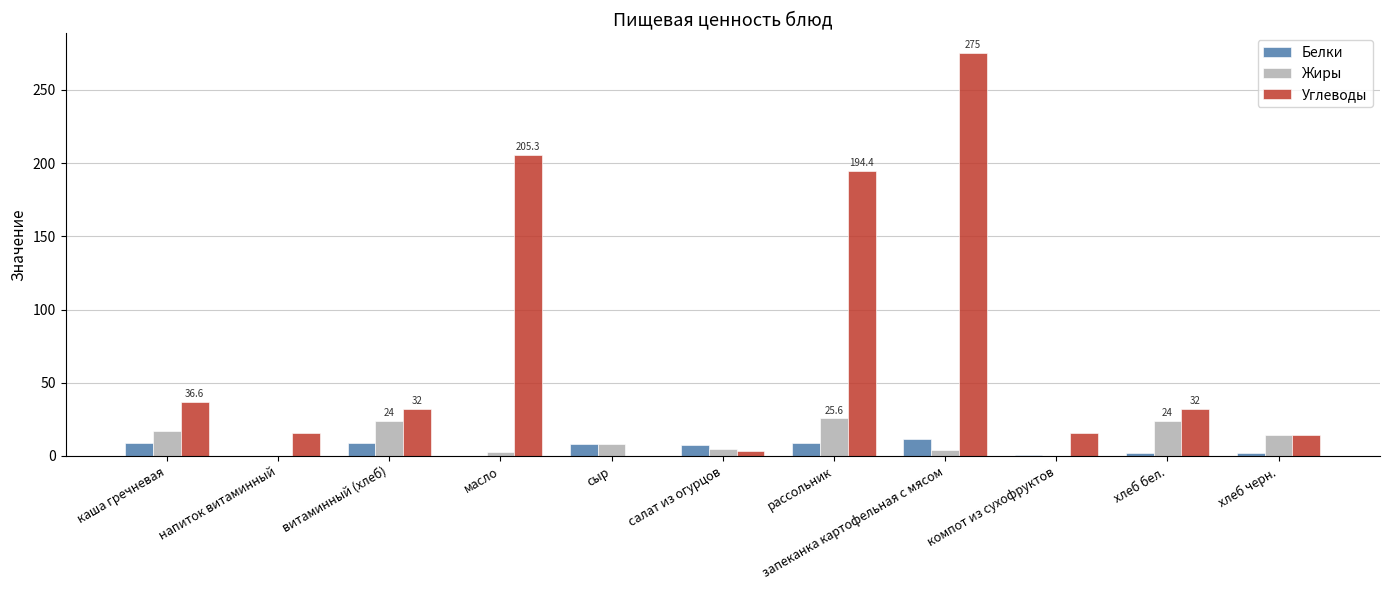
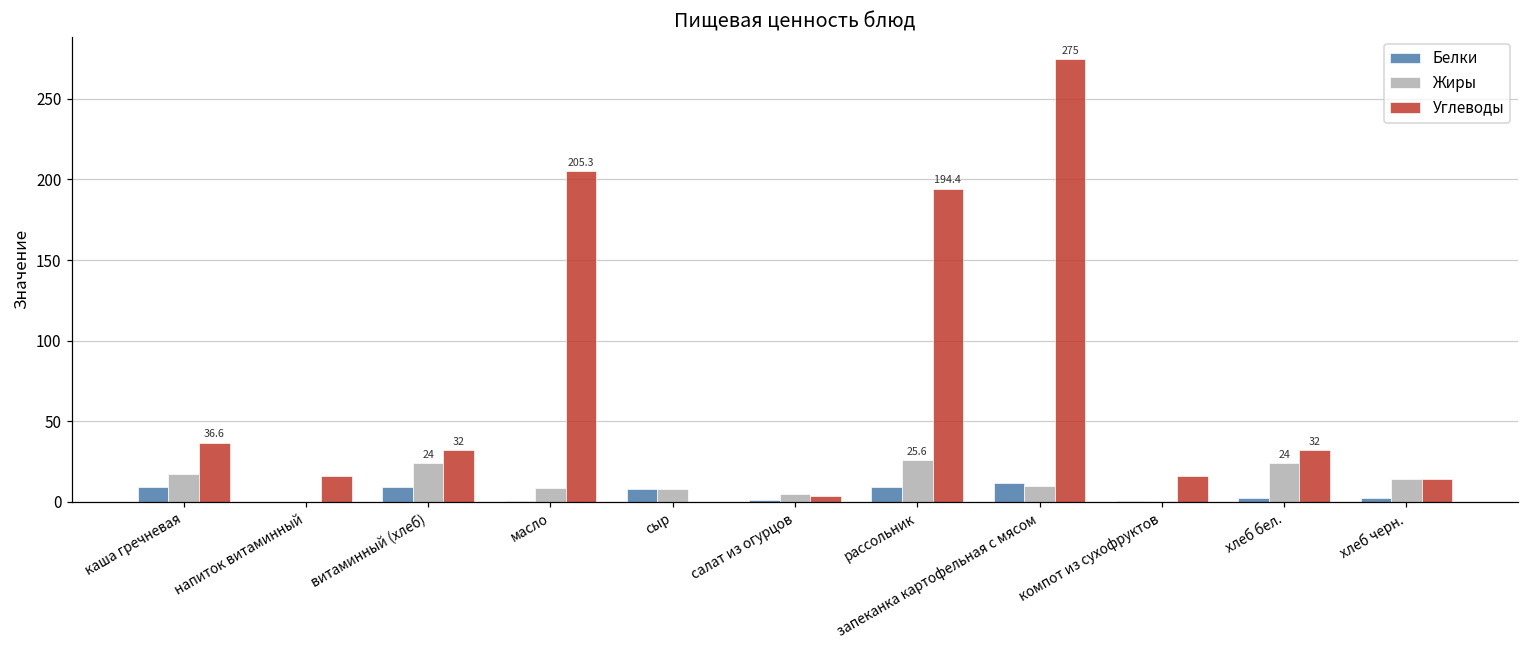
  {
    "Белки": {
      "каша гречневая": 9,
      "напиток витаминный": 0,
      "витаминный (хлеб)": 9,
      "сыр": 8,
-     "салат из огурцов": 8,
+     "салат из огурцов": 1,
      "рассольник": 9,
      "запеканка картофельная с мясом": 12,
      "хлеб бел.": 2,
      "хлеб черн.": 2
    },
    "Жиры": {
      "каша гречневая": 17,
      "напиток витаминный": 0,
-     "масло": 3,
+     "масло": 8,
      "сыр": 8,
      "салат из огурцов": 5,
-     "запеканка картофельная с мясом": 4,
+     "запеканка картофельная с мясом": 10,
      "хлеб черн.": 14
    },
    "Углеводы": {
      "каша гречневая": 36.6,
      "витаминный (хлеб)": 32,
      "масло": 205.3,
      "рассольник": 194.4,
      "запеканка картофельная с мясом": 275,
      "хлеб бел.": 32
    }
  }
